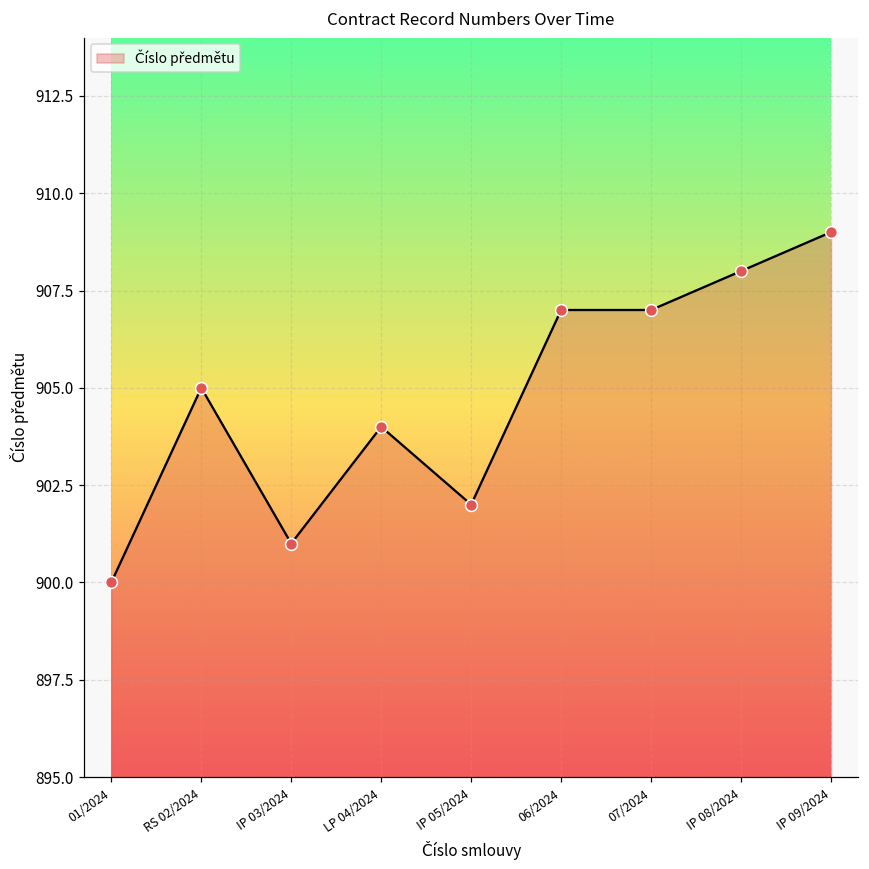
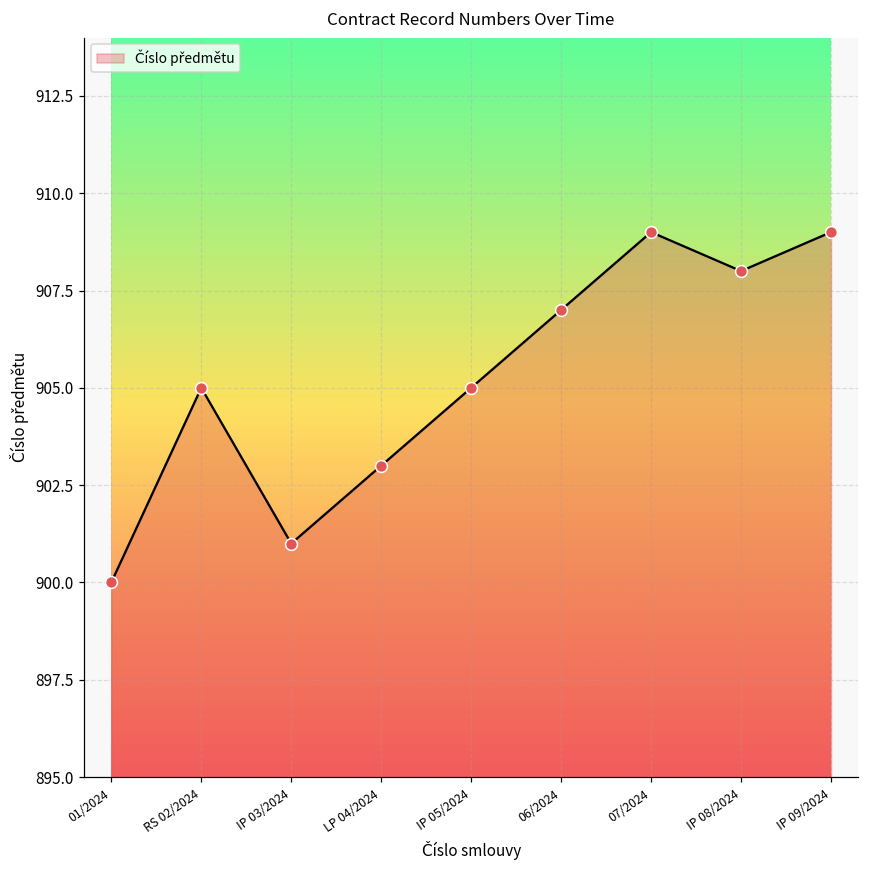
  {
    "01/2024": 900,
    "RS 02/2024": 905,
    "IP 03/2024": 901,
-   "LP 04/2024": 904,
-   "IP 05/2024": 902,
+   "LP 04/2024": 903,
+   "IP 05/2024": 905,
    "06/2024": 907,
-   "07/2024": 907,
+   "07/2024": 909,
    "IP 08/2024": 908,
    "IP 09/2024": 909
  }
